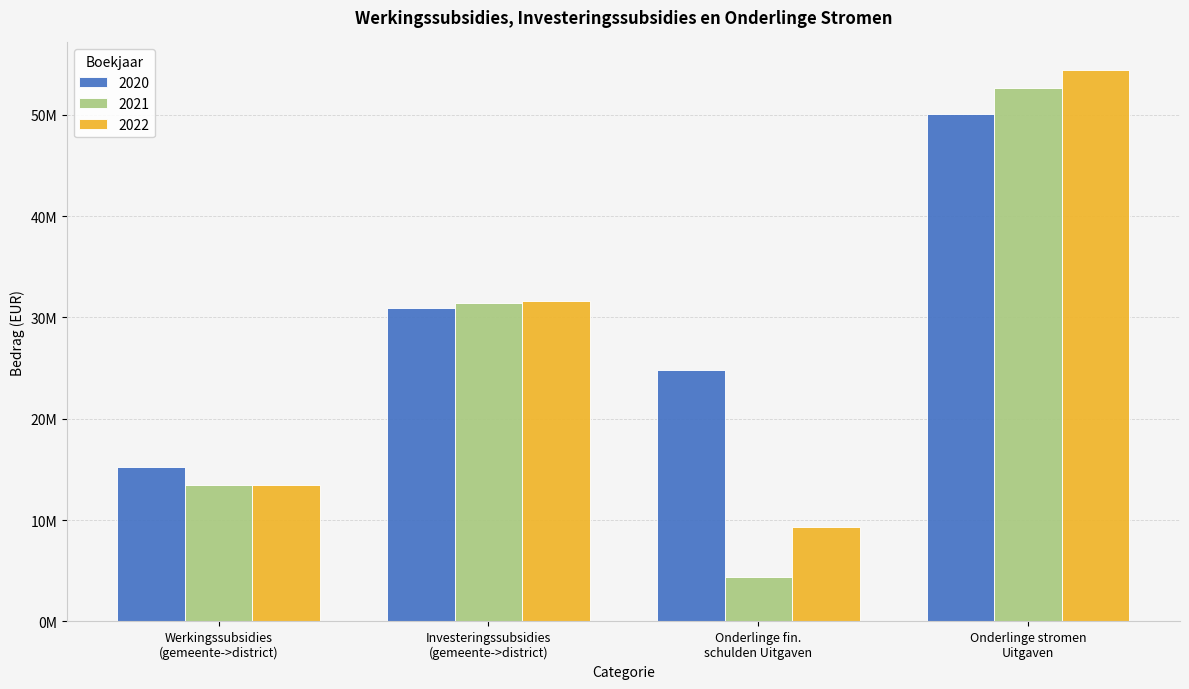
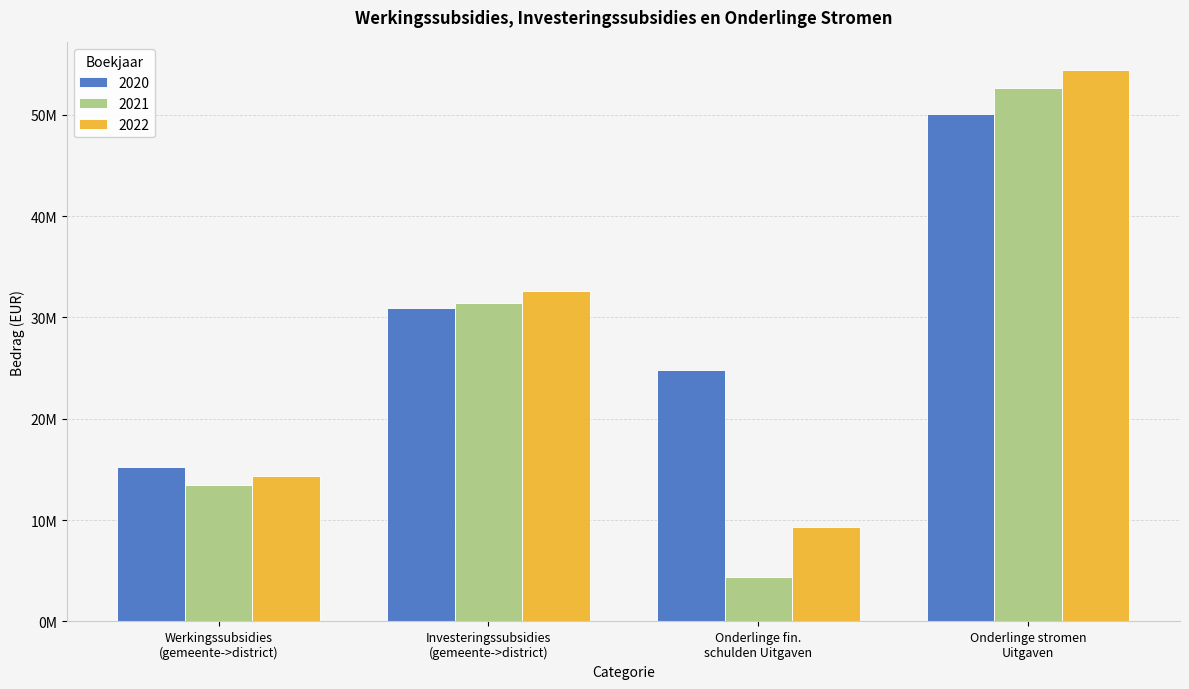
  {
    "2020": {
      "Werkingssubsidies (gemeente->district)": 15300000,
      "Investeringssubsidies (gemeente->district)": 30900000,
      "Onderlinge fin. schulden Uitgaven": 24800000,
      "Onderlinge stromen Uitgaven": 50000000
    },
    "2021": {
      "Werkingssubsidies (gemeente->district)": 13400000,
      "Investeringssubsidies (gemeente->district)": 31400000,
      "Onderlinge fin. schulden Uitgaven": 4400000,
      "Onderlinge stromen Uitgaven": 52600000
    },
    "2022": {
-     "Werkingssubsidies (gemeente->district)": 13400000,
-     "Investeringssubsidies (gemeente->district)": 31600000,
+     "Werkingssubsidies (gemeente->district)": 14300000,
+     "Investeringssubsidies (gemeente->district)": 32600000,
      "Onderlinge fin. schulden Uitgaven": 9300000,
      "Onderlinge stromen Uitgaven": 54400000
    }
  }
